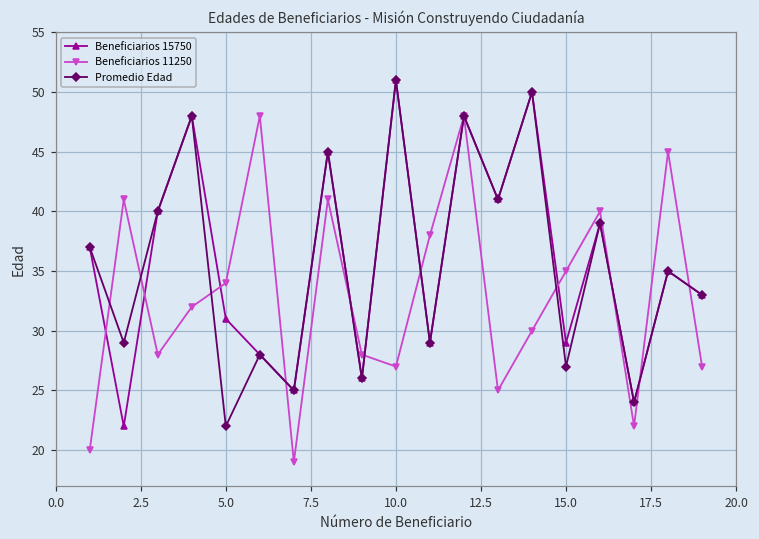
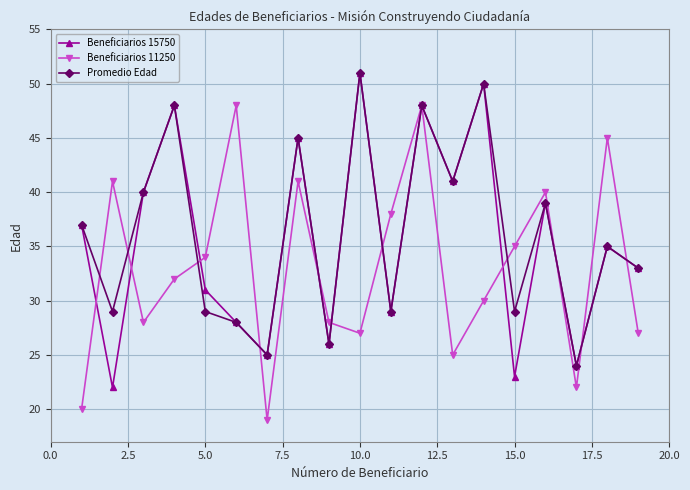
  {
    "Beneficiarios 15750": {
      "5.0": 31,
-     "15.0": 29
+     "15.0": 23
    },
    "Beneficiarios 11250": {
      "5.0": 34,
      "10.0": 27,
      "15.0": 35
    },
    "Promedio Edad": {
-     "5.0": 22,
-     "15.0": 27
+     "5.0": 29,
+     "15.0": 29
    }
  }
